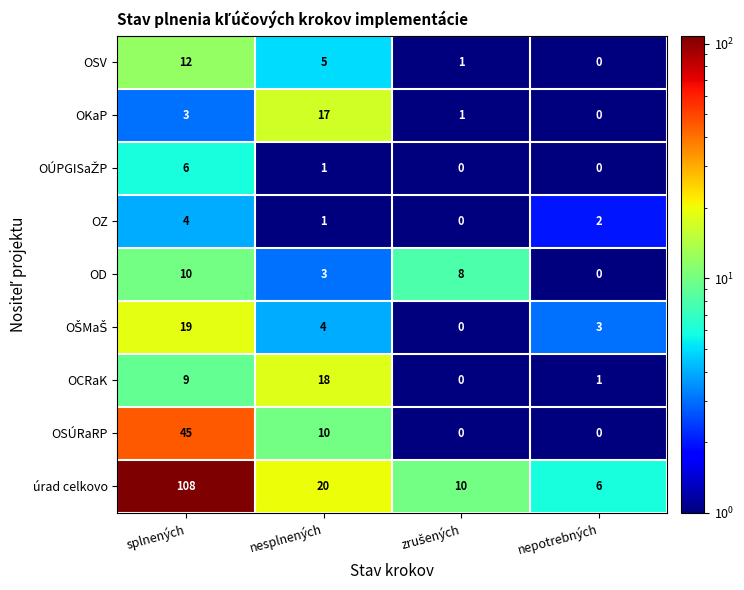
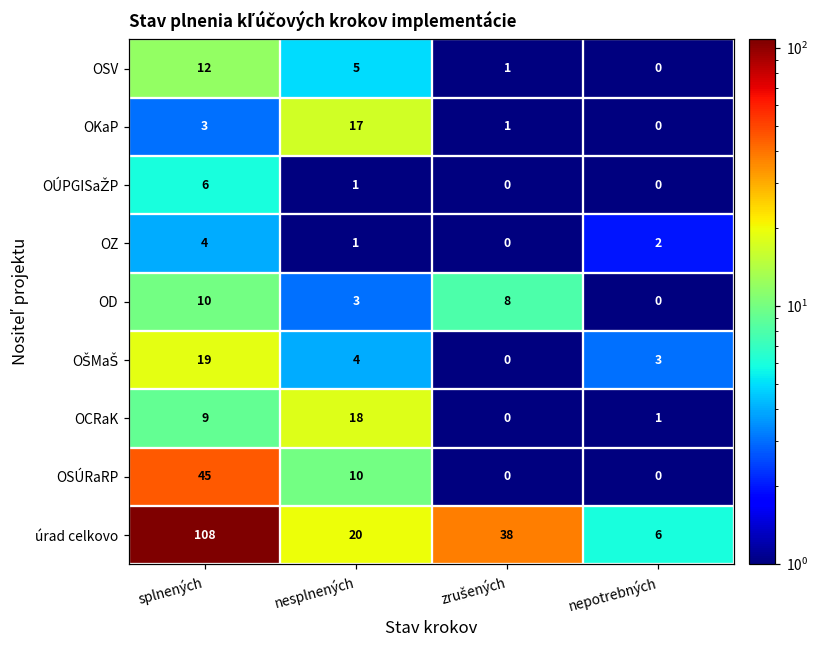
  {
    "OSV": {
      "splnených": 12,
      "nesplnených": 5,
      "zrušených": 1,
      "nepotrebných": 0
    },
    "OKaP": {
      "splnených": 3,
      "nesplnených": 17,
      "zrušených": 1,
      "nepotrebných": 0
    },
    "OÚPGISaŽP": {
      "splnených": 6,
      "nesplnených": 1,
      "zrušených": 0,
      "nepotrebných": 0
    },
    "OZ": {
      "splnených": 4,
      "nesplnených": 1,
      "zrušených": 0,
      "nepotrebných": 2
    },
    "OD": {
      "splnených": 10,
      "nesplnených": 3,
      "zrušených": 8,
      "nepotrebných": 0
    },
    "OŠMaŠ": {
      "splnených": 19,
      "nesplnených": 4,
      "zrušených": 0,
      "nepotrebných": 3
    },
    "OCRaK": {
      "splnených": 9,
      "nesplnených": 18,
      "zrušených": 0,
      "nepotrebných": 1
    },
    "OSÚRaRP": {
      "splnených": 45,
      "nesplnených": 10,
      "zrušených": 0,
      "nepotrebných": 0
    },
    "úrad celkovo": {
      "splnených": 108,
      "nesplnených": 20,
-     "zrušených": 10,
+     "zrušených": 38,
      "nepotrebných": 6
    }
  }
